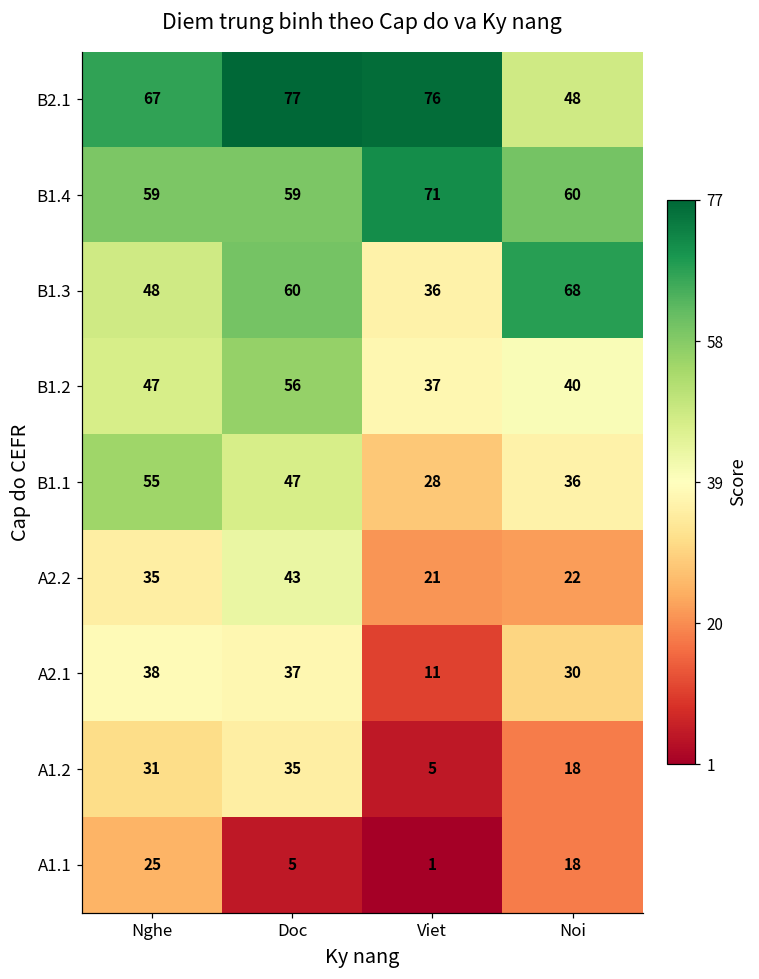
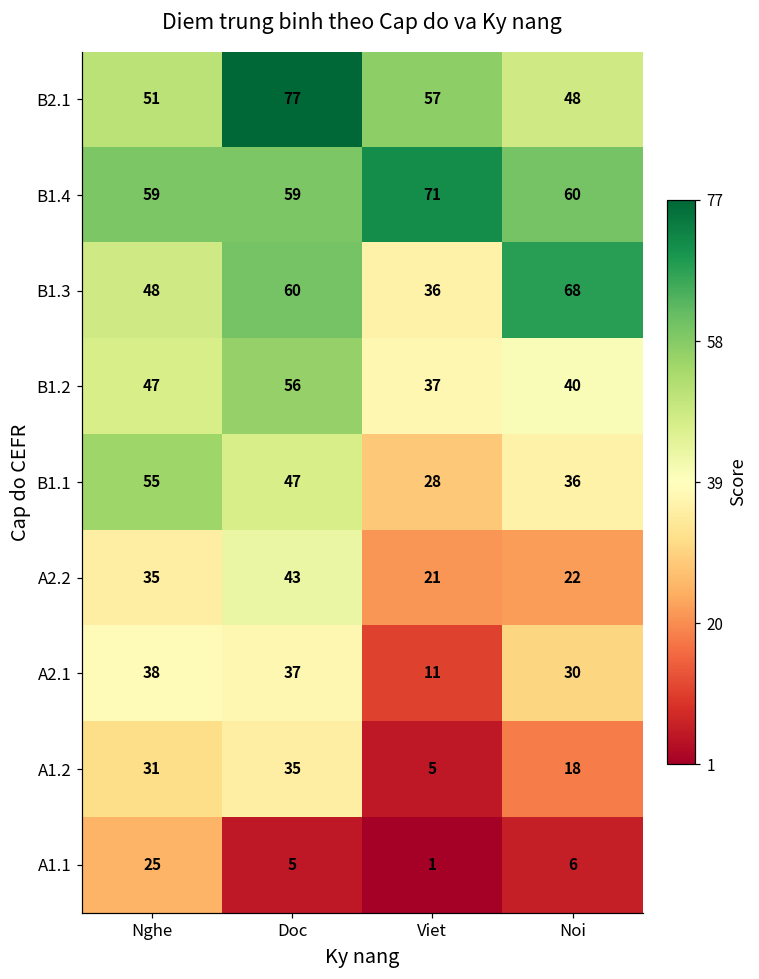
  {
    "B2.1": {
-     "Nghe": 67,
+     "Nghe": 51,
      "Doc": 77,
-     "Viet": 76,
+     "Viet": 57,
      "Noi": 48
    },
    "B1.4": {
      "Nghe": 59,
      "Doc": 59,
      "Viet": 71,
      "Noi": 60
    },
    "B1.3": {
      "Nghe": 48,
      "Doc": 60,
      "Viet": 36,
      "Noi": 68
    },
    "B1.2": {
      "Nghe": 47,
      "Doc": 56,
      "Viet": 37,
      "Noi": 40
    },
    "B1.1": {
      "Nghe": 55,
      "Doc": 47,
      "Viet": 28,
      "Noi": 36
    },
    "A2.2": {
      "Nghe": 35,
      "Doc": 43,
      "Viet": 21,
      "Noi": 22
    },
    "A2.1": {
      "Nghe": 38,
      "Doc": 37,
      "Viet": 11,
      "Noi": 30
    },
    "A1.2": {
      "Nghe": 31,
      "Doc": 35,
      "Viet": 5,
      "Noi": 18
    },
    "A1.1": {
      "Nghe": 25,
      "Doc": 5,
      "Viet": 1,
-     "Noi": 18
+     "Noi": 6
    }
  }
